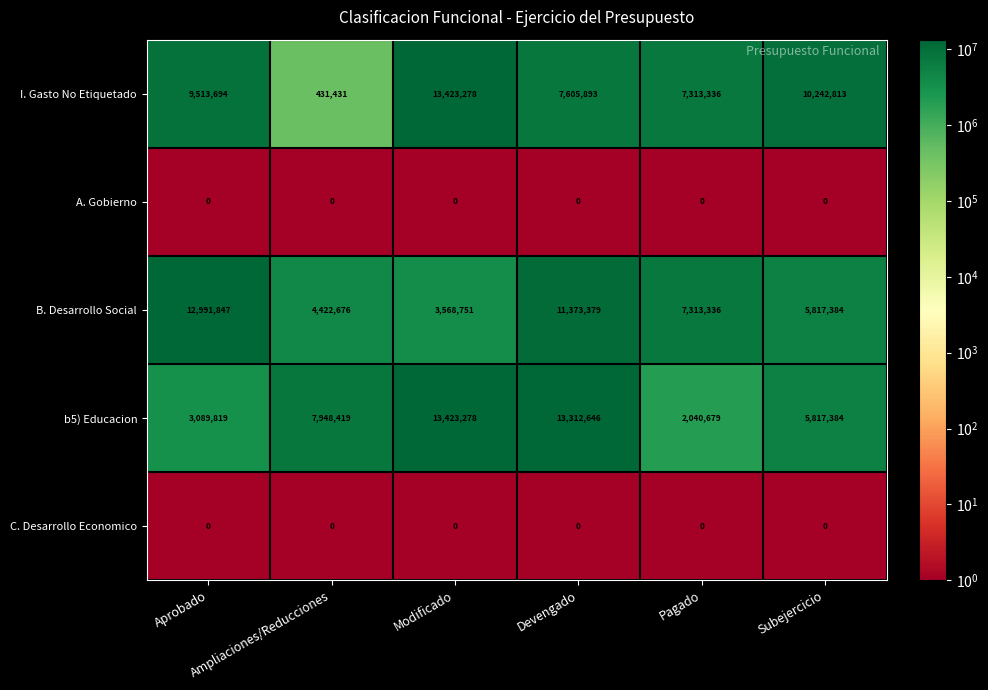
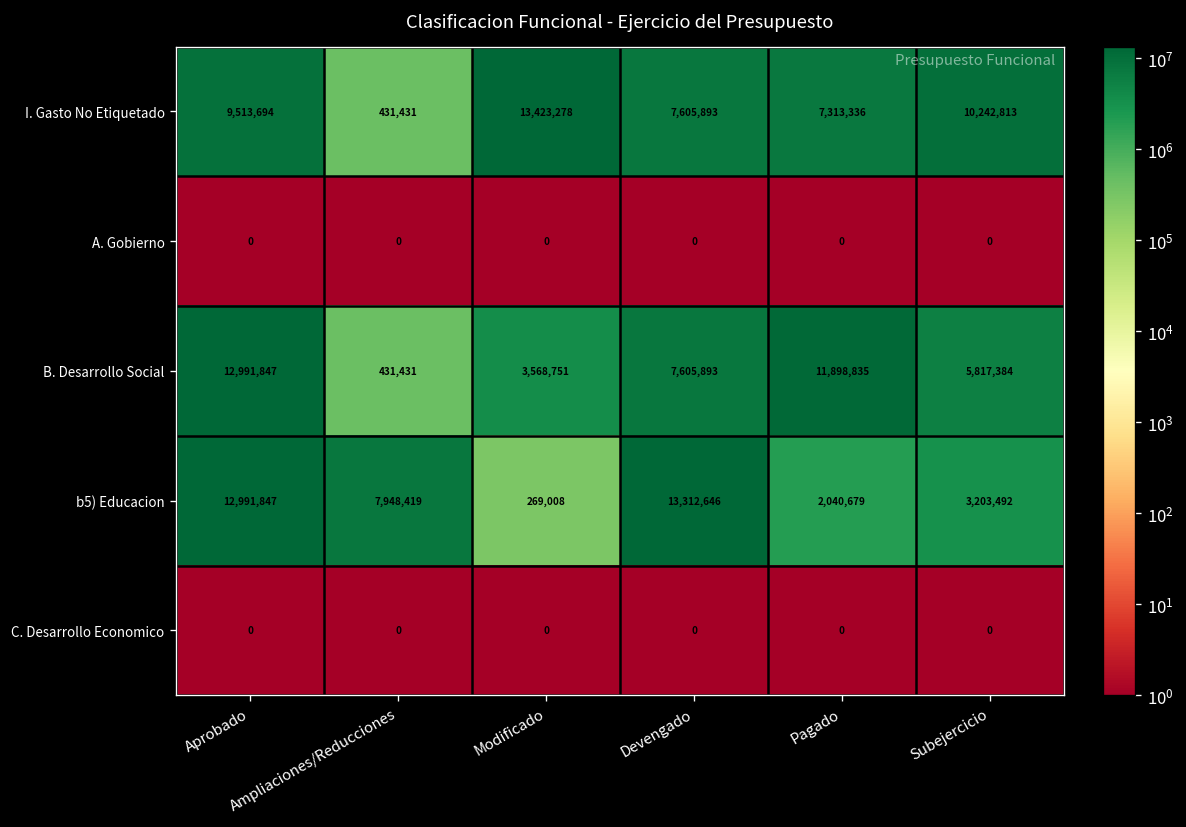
  {
    "I. Gasto No Etiquetado": {
      "Aprobado": "9,513,694",
      "Ampliaciones/Reducciones": "431,431",
      "Modificado": "13,423,278",
      "Devengado": "7,605,893",
      "Pagado": "7,313,336"
    },
    "A. Gobierno": {
      "Aprobado": "0",
      "Ampliaciones/Reducciones": "0",
      "Modificado": "0",
      "Devengado": "0",
      "Pagado": "0",
      "Subejercicio": "0"
    },
    "B. Desarrollo Social": {
      "Aprobado": "12,991,847",
-     "Ampliaciones/Reducciones": "4,422,676",
+     "Ampliaciones/Reducciones": "431,431",
      "Modificado": "3,568,751",
-     "Devengado": "11,373,379",
-     "Pagado": "7,313,336",
+     "Devengado": "7,605,893",
+     "Pagado": "11,898,835",
      "Subejercicio": "5,817,384"
    },
    "b5) Educacion": {
-     "Aprobado": "3,089,819",
+     "Aprobado": "12,991,847",
      "Ampliaciones/Reducciones": "7,948,419",
-     "Modificado": "13,423,278",
+     "Modificado": "269,008",
      "Devengado": "13,312,646",
      "Pagado": "2,040,679",
-     "Subejercicio": "5,817,384"
+     "Subejercicio": "3,203,492"
    },
    "C. Desarrollo Economico": {
      "Aprobado": "0",
      "Ampliaciones/Reducciones": "0",
      "Modificado": "0",
      "Devengado": "0",
      "Pagado": "0",
      "Subejercicio": "0"
    }
  }
